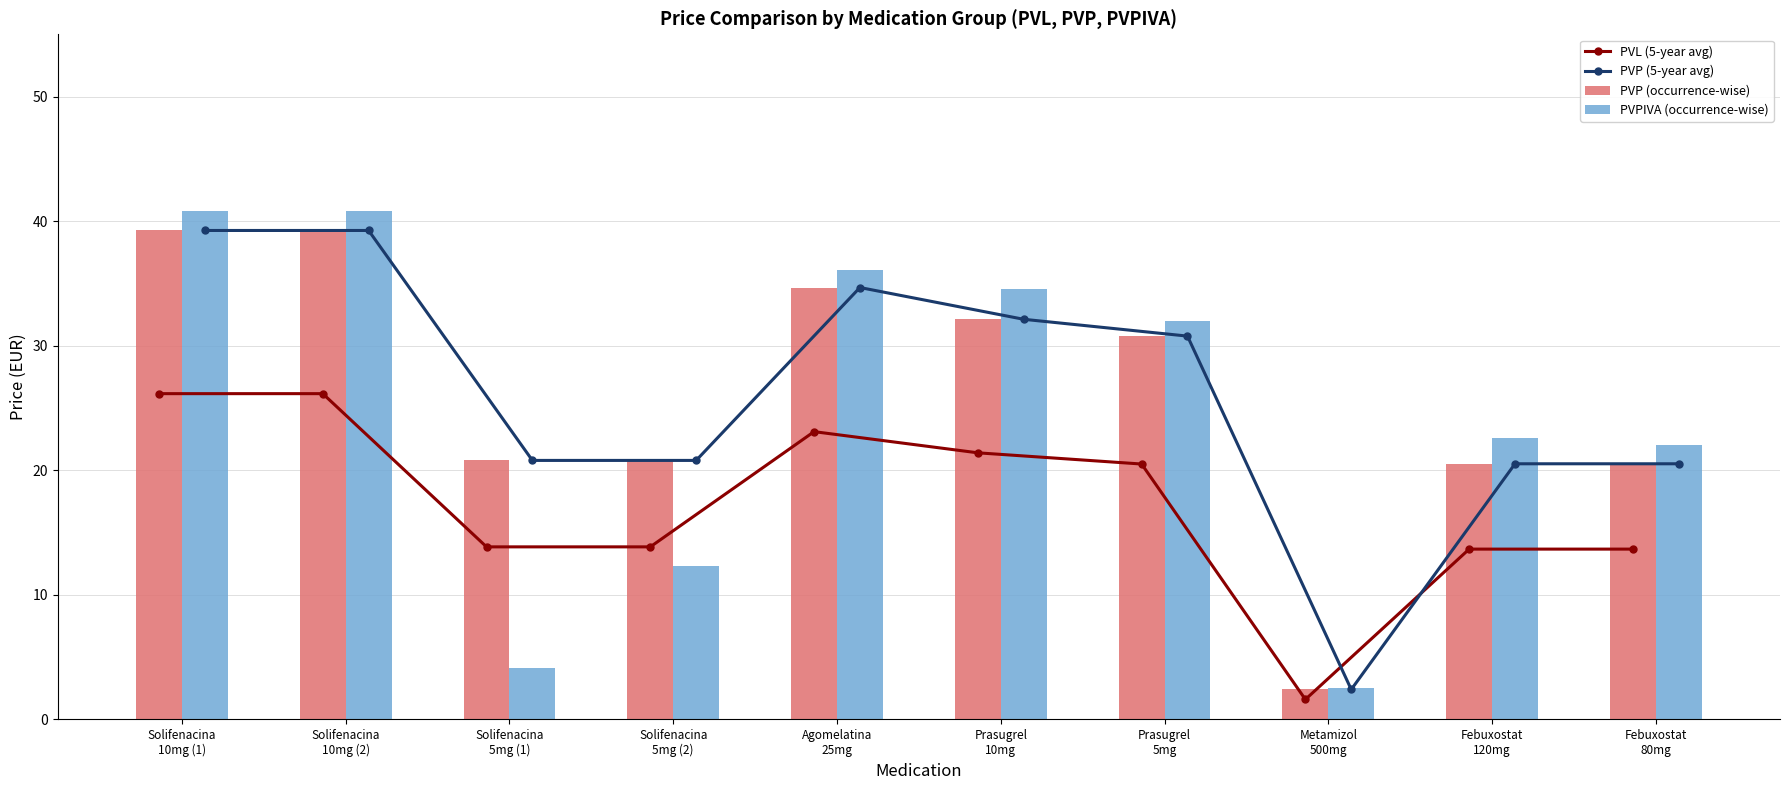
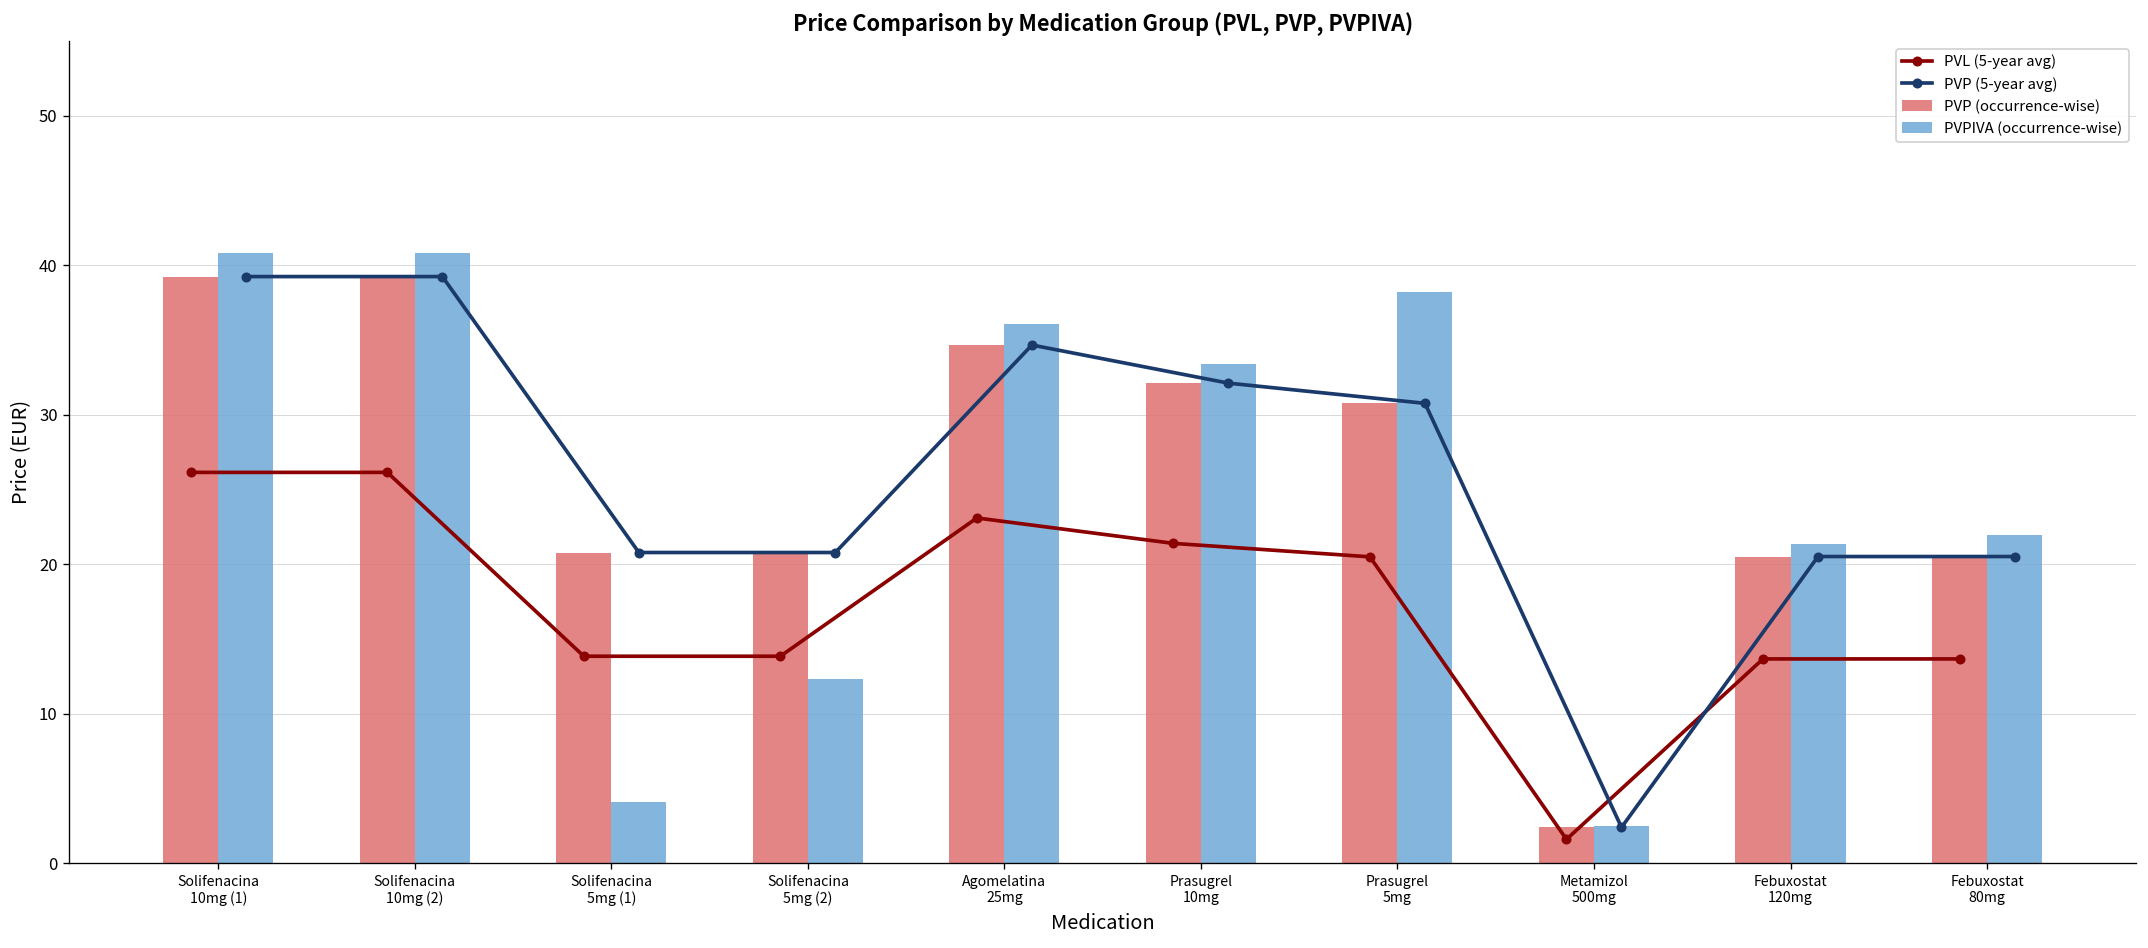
  {
    "PVP (occurrence-wise)": {
      "Solifenacina 10mg (1)": 39.3,
      "Solifenacina 10mg (2)": 39.3,
      "Solifenacina 5mg (1)": 20.8,
      "Solifenacina 5mg (2)": 20.8,
      "Agomelatina 25mg": 34.7,
      "Prasugrel 10mg": 32.1,
      "Prasugrel 5mg": 30.8,
      "Metamizol 500mg": 2.4,
      "Febuxostat 120mg": 20.5,
      "Febuxostat 80mg": 20.5
    },
    "PVPIVA (occurrence-wise)": {
      "Solifenacina 10mg (1)": 40.8,
      "Solifenacina 10mg (2)": 40.8,
      "Solifenacina 5mg (1)": 4.1,
      "Solifenacina 5mg (2)": 12.3,
      "Agomelatina 25mg": 36.1,
-     "Prasugrel 10mg": 34.6,
-     "Prasugrel 5mg": 32.0,
+     "Prasugrel 10mg": 33.4,
+     "Prasugrel 5mg": 38.2,
      "Metamizol 500mg": 2.5,
-     "Febuxostat 120mg": 22.6,
+     "Febuxostat 120mg": 21.3,
      "Febuxostat 80mg": 22.0
    }
  }
